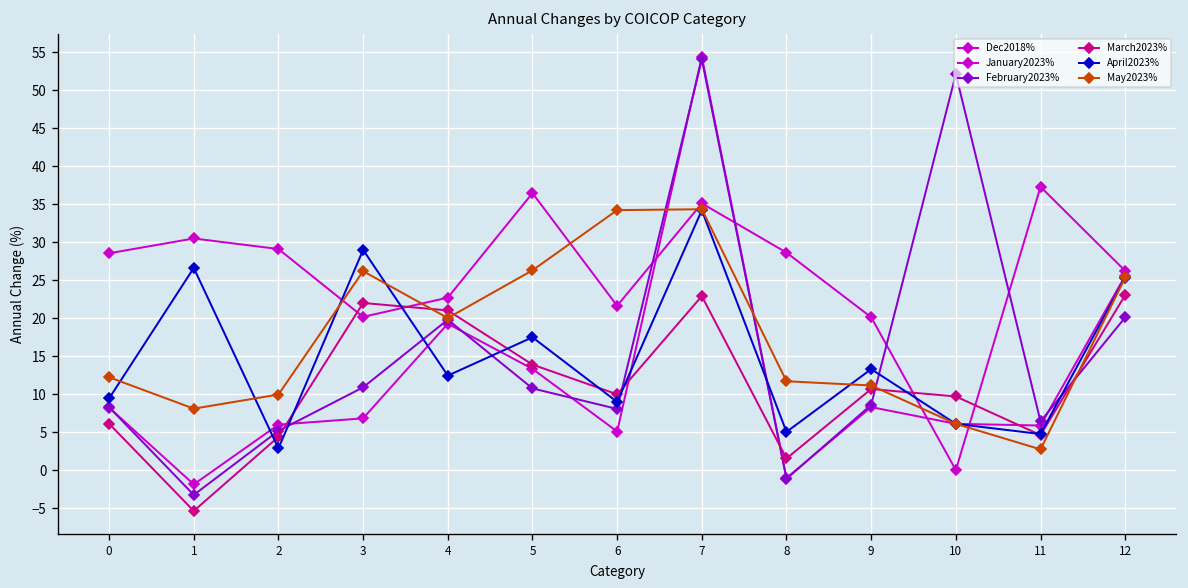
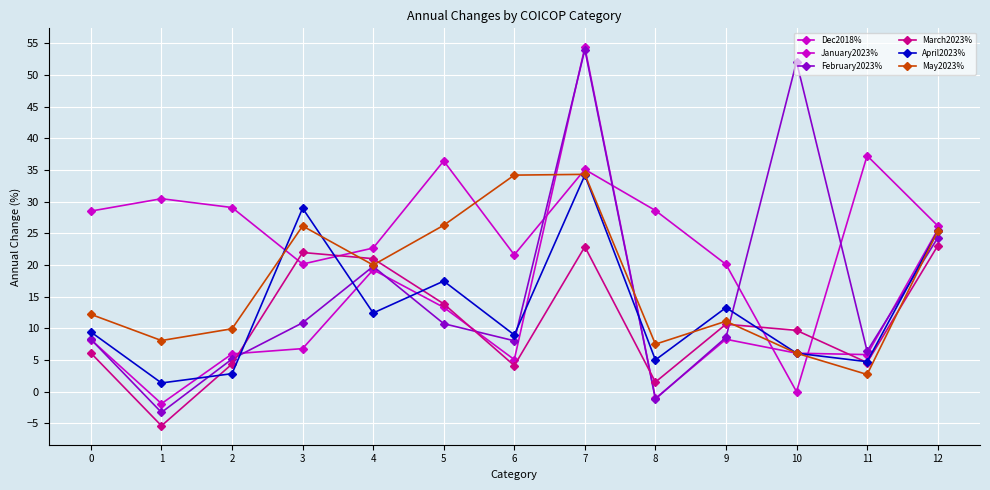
  {
    "February2023%": {
      "1": -3,
      "2": 5,
      "3": 11,
      "5": 11,
      "6": 8,
      "11": 6,
-     "12": 20
+     "12": 24
    },
    "March2023%": {
      "0": 6,
      "1": -5,
      "2": 4,
      "3": 22,
      "4": 21,
      "5": 14,
-     "6": 10,
+     "6": 4,
      "7": 23,
      "8": 2,
      "9": 11,
      "10": 10,
      "12": 23
    },
    "April2023%": {
      "0": 9,
-     "1": 27,
+     "1": 1,
      "2": 3,
      "3": 29,
      "4": 12,
      "5": 17,
      "6": 9,
      "8": 5,
      "9": 13
    },
    "May2023%": {
      "0": 12,
      "1": 8,
      "2": 10,
      "3": 26,
      "5": 26,
      "6": 34,
-     "8": 12,
+     "8": 8,
      "9": 11,
      "11": 3
    }
  }
